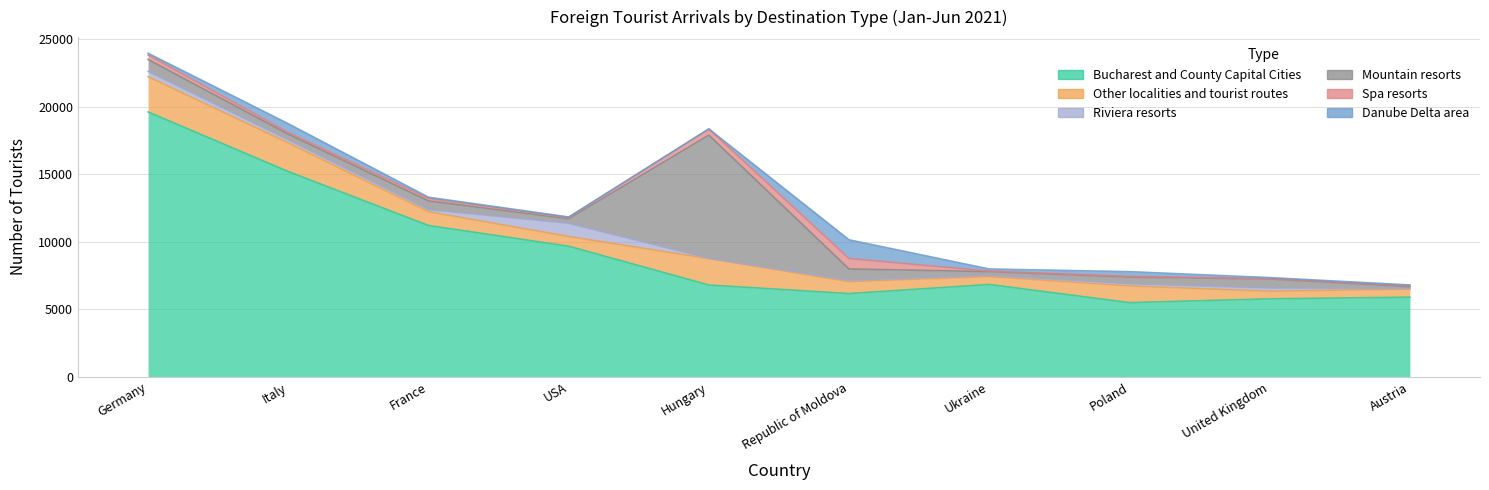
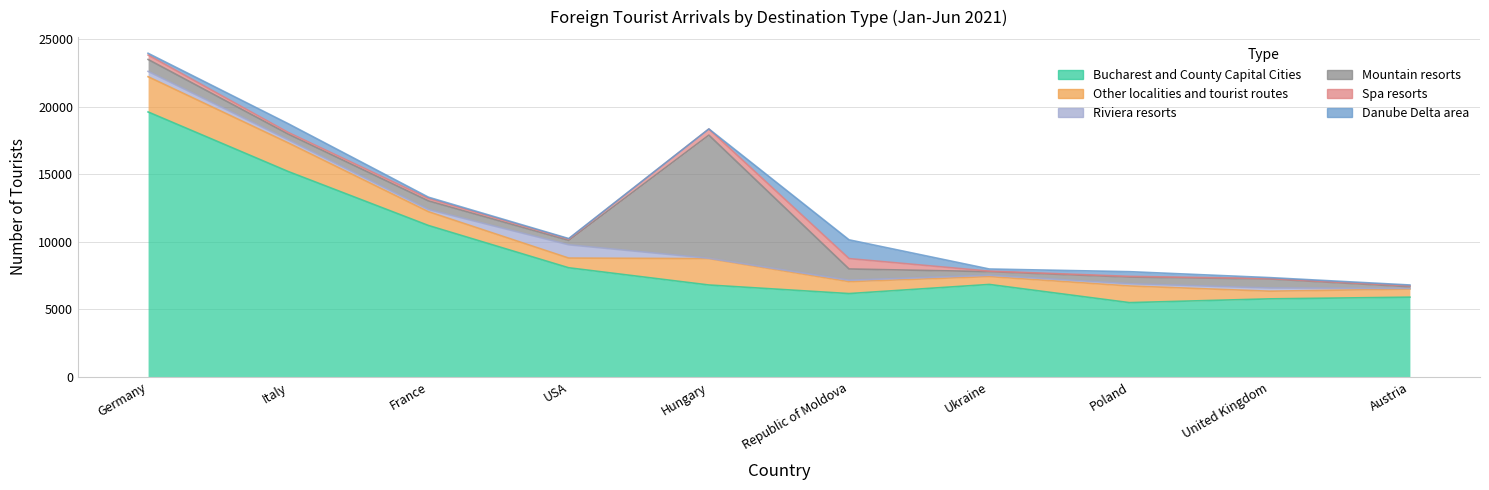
  {
    "Bucharest and County Capital Cities": {
      "Germany": 19600,
      "Italy": 15200,
      "France": 11200,
-     "USA": 9700,
+     "USA": 8100,
      "Hungary": 6800,
      "Republic of Moldova": 6200,
      "Ukraine": 6800,
      "Poland": 5500,
      "United Kingdom": 5800,
      "Austria": 5900
    },
    "Other localities and tourist routes": {
      "Germany": 2600,
      "Italy": 2100,
      "USA": 700,
      "United Kingdom": 600
    },
    "Riviera resorts": {
      "Germany": 400,
      "Italy": 200,
      "USA": 1000,
      "United Kingdom": 200
    },
    "Mountain resorts": {
      "Germany": 900,
      "Hungary": 9100,
      "Republic of Moldova": 800
    },
    "Spa resorts": {
      "Republic of Moldova": 800
    },
    "Danube Delta area": {
      "Italy": 600,
      "Republic of Moldova": 1400,
      "Poland": 300
    }
  }
